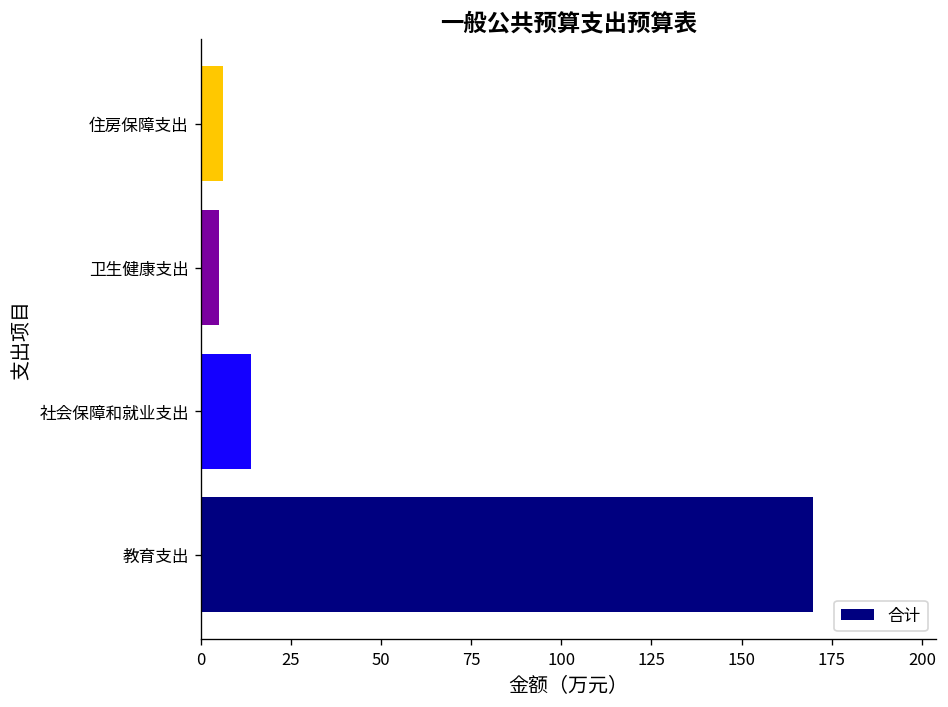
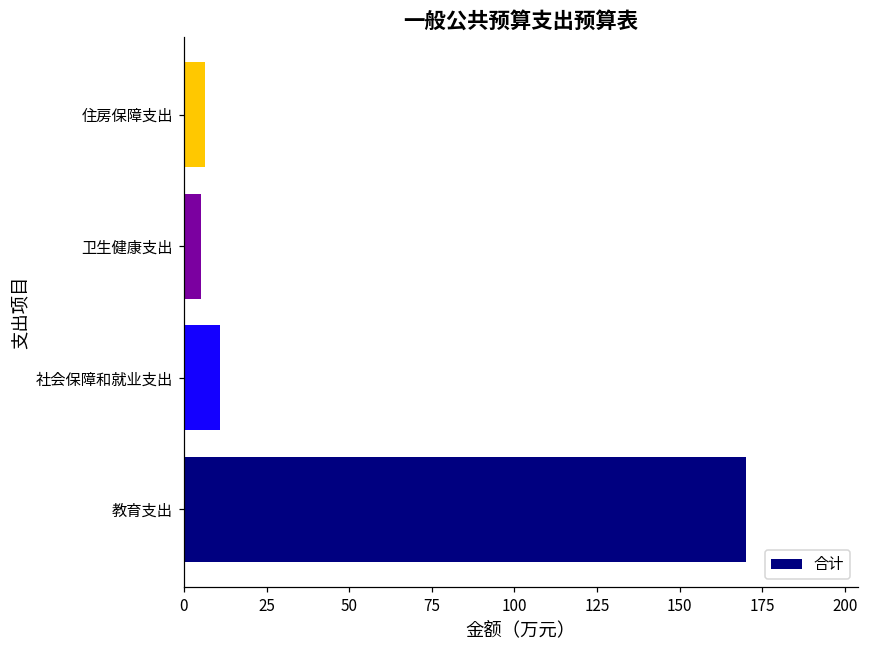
  {
    "住房保障支出": 6,
    "卫生健康支出": 5,
-   "社会保障和就业支出": 14,
+   "社会保障和就业支出": 11,
    "教育支出": 170
  }
